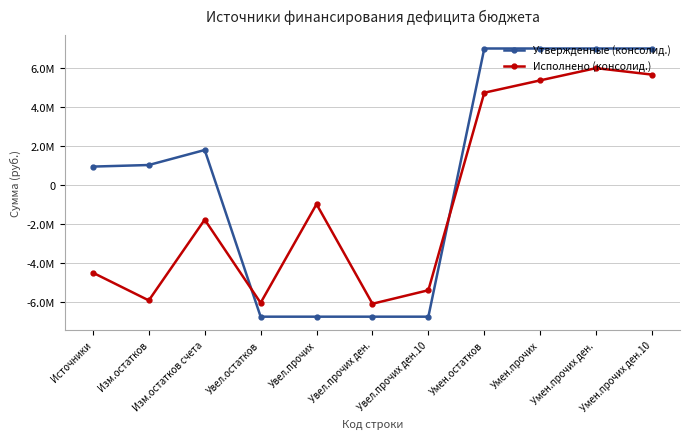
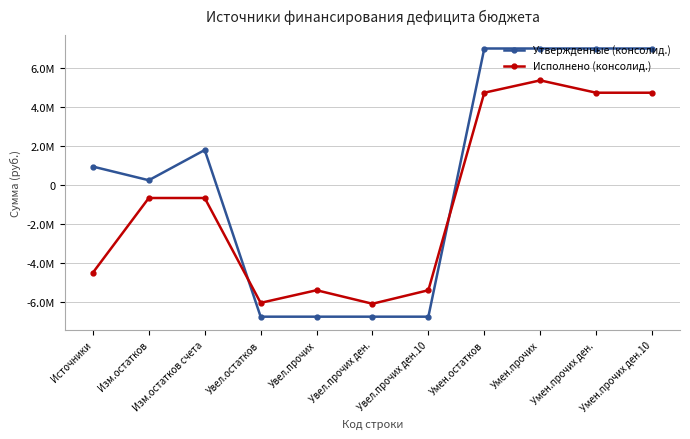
  {
    "Утвержденные (консолид.)": {
      "Источники": 900000,
-     "Изм.остатков": 1000000,
+     "Изм.остатков": 200000,
      "Изм.остатков счета": 1800000,
      "Увел.остатков": -6800000,
      "Увел.прочих": -6800000,
      "Увел.прочих ден.": -6800000,
      "Увел.прочих ден.10": -6800000,
      "Умен.остатков": 7000000,
      "Умен.прочих": 7000000,
      "Умен.прочих ден.": 7000000,
      "Умен.прочих ден.10": 7000000
    },
    "Исполнено (консолид.)": {
      "Источники": -4500000,
-     "Изм.остатков": -5900000,
-     "Изм.остатков счета": -1800000,
+     "Изм.остатков": -700000,
+     "Изм.остатков счета": -700000,
      "Увел.остатков": -6000000,
-     "Увел.прочих": -1000000,
+     "Увел.прочих": -5400000,
      "Увел.прочих ден.": -6100000,
      "Увел.прочих ден.10": -5400000,
      "Умен.остатков": 4700000,
      "Умен.прочих": 5400000,
-     "Умен.прочих ден.": 6000000,
-     "Умен.прочих ден.10": 5700000
+     "Умен.прочих ден.": 4700000,
+     "Умен.прочих ден.10": 4700000
    }
  }
